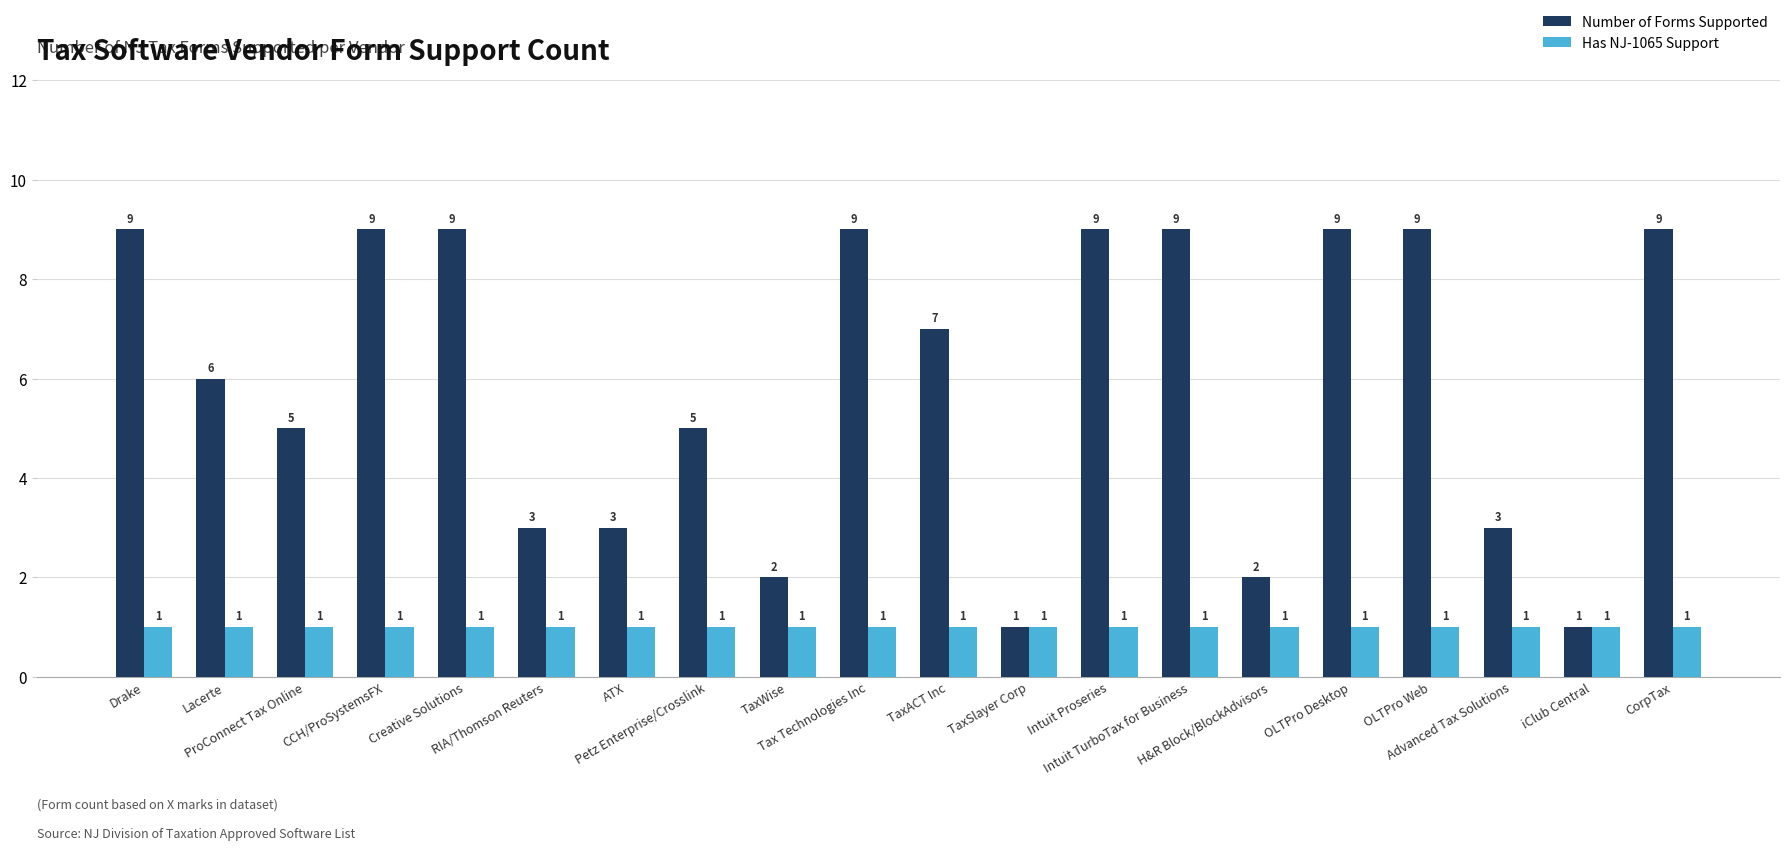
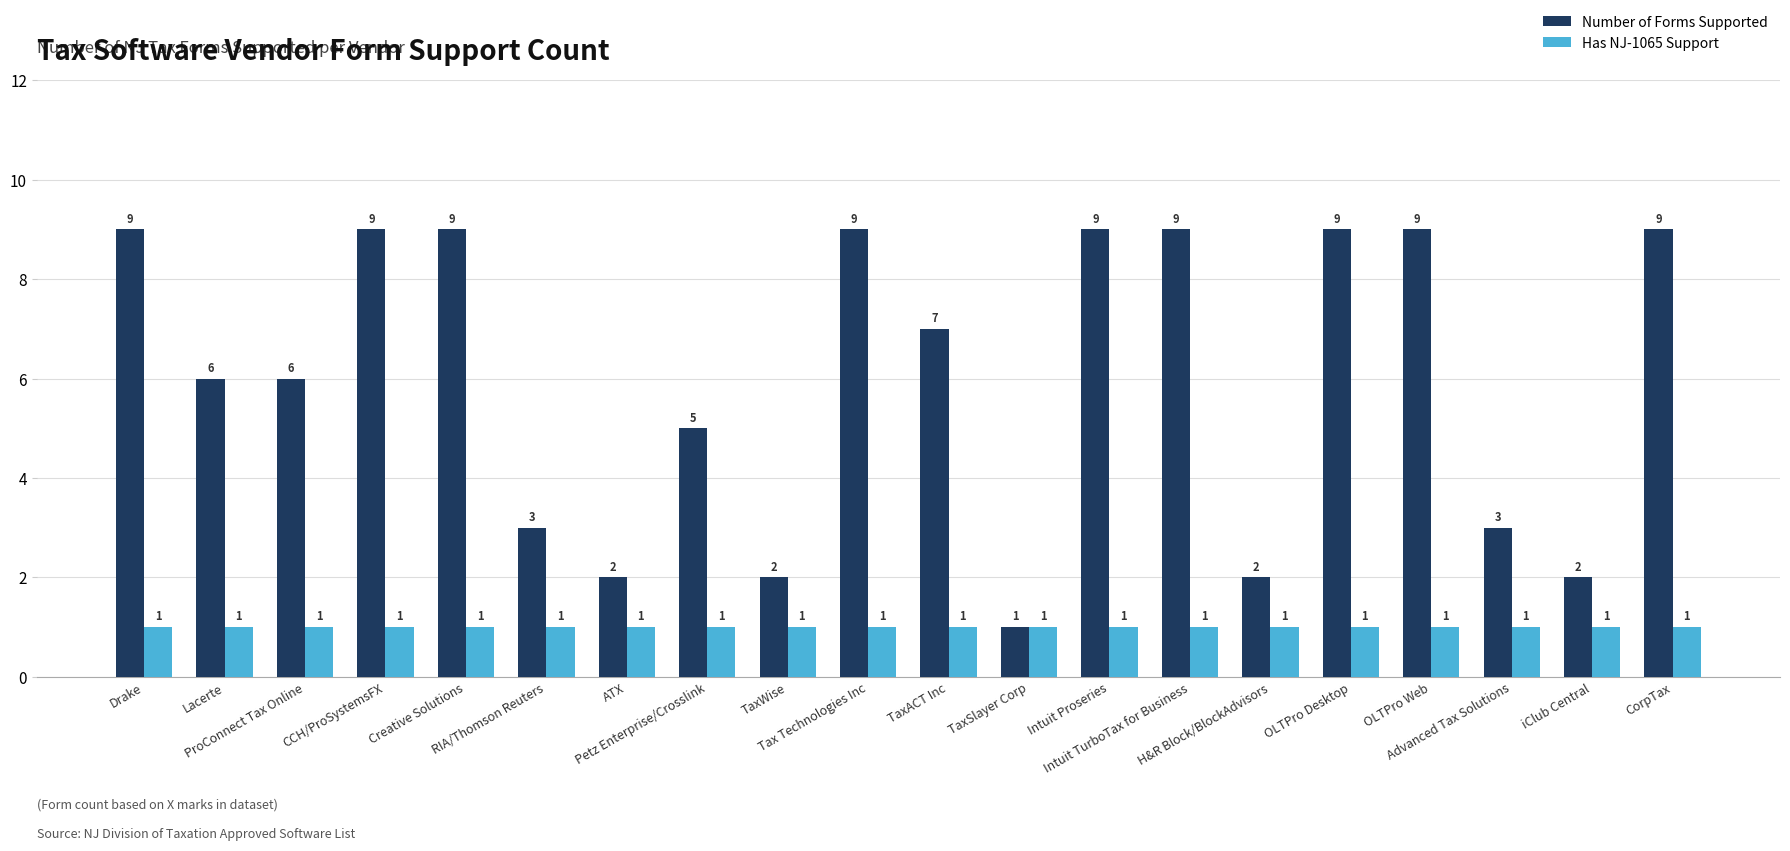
  {
    "Number of Forms Supported": {
      "Drake": 9,
      "Lacerte": 6,
-     "ProConnect Tax Online": 5,
+     "ProConnect Tax Online": 6,
      "CCH/ProSystemsFX": 9,
      "Creative Solutions": 9,
      "RIA/Thomson Reuters": 3,
-     "ATX": 3,
+     "ATX": 2,
      "Petz Enterprise/Crosslink": 5,
      "TaxWise": 2,
      "Tax Technologies Inc": 9,
      "TaxACT Inc": 7,
      "TaxSlayer Corp": 1,
      "Intuit Proseries": 9,
      "Intuit TurboTax for Business": 9,
      "H&R Block/BlockAdvisors": 2,
      "OLTPro Desktop": 9,
      "OLTPro Web": 9,
      "Advanced Tax Solutions": 3,
-     "iClub Central": 1,
+     "iClub Central": 2,
      "CorpTax": 9
    },
    "Has NJ-1065 Support": {
      "Drake": 1,
      "Lacerte": 1,
      "ProConnect Tax Online": 1,
      "CCH/ProSystemsFX": 1,
      "Creative Solutions": 1,
      "RIA/Thomson Reuters": 1,
      "ATX": 1,
      "Petz Enterprise/Crosslink": 1,
      "TaxWise": 1,
      "Tax Technologies Inc": 1,
      "TaxACT Inc": 1,
      "TaxSlayer Corp": 1,
      "Intuit Proseries": 1,
      "Intuit TurboTax for Business": 1,
      "H&R Block/BlockAdvisors": 1,
      "OLTPro Desktop": 1,
      "OLTPro Web": 1,
      "Advanced Tax Solutions": 1,
      "iClub Central": 1,
      "CorpTax": 1
    }
  }
